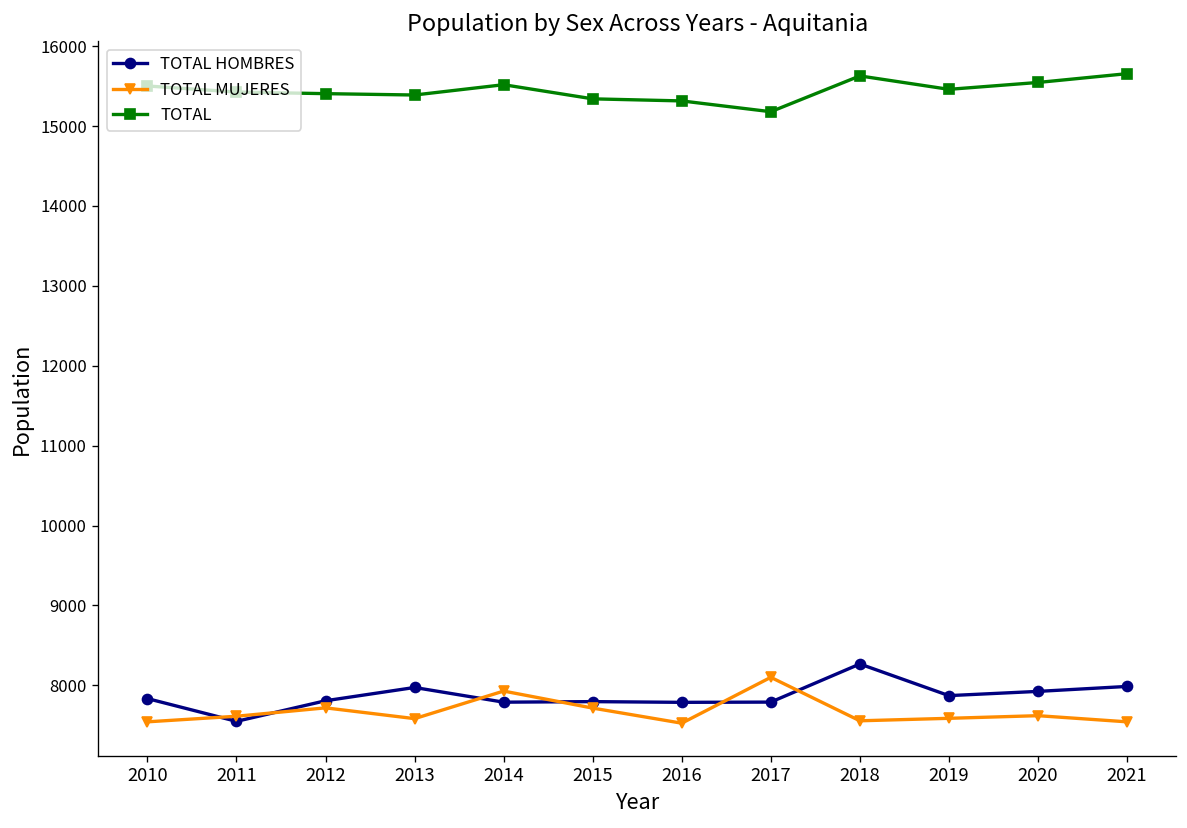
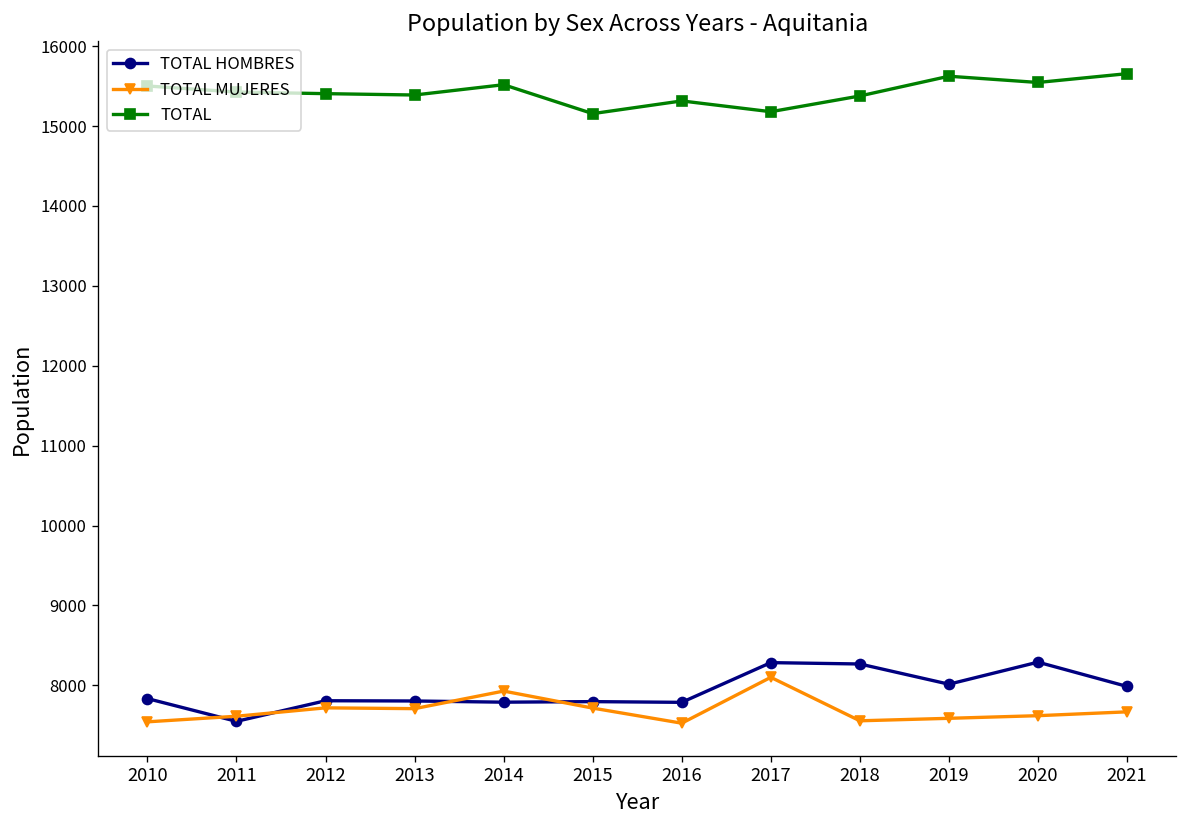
  {
    "TOTAL HOMBRES": {
      "2010": 7800,
      "2011": 7600,
      "2012": 7800,
-     "2013": 8000,
+     "2013": 7800,
      "2014": 7800,
      "2015": 7800,
      "2016": 7800,
-     "2017": 7800,
+     "2017": 8300,
      "2018": 8300,
-     "2019": 7900,
-     "2020": 7900,
+     "2019": 8000,
+     "2020": 8300,
      "2021": 8000
    },
    "TOTAL MUJERES": {
      "2010": 7500,
      "2011": 7600,
      "2012": 7700,
-     "2013": 7600,
+     "2013": 7700,
      "2014": 7900,
      "2015": 7700,
      "2016": 7500,
      "2017": 8100,
      "2018": 7600,
      "2019": 7600,
      "2020": 7600,
-     "2021": 7500
+     "2021": 7700
    },
    "TOTAL": {
      "2012": 15400,
      "2013": 15400,
      "2014": 15500,
-     "2015": 15300,
+     "2015": 15200,
      "2016": 15300,
      "2017": 15200,
-     "2018": 15600,
-     "2019": 15500,
+     "2018": 15400,
+     "2019": 15600,
      "2020": 15500,
      "2021": 15700
    }
  }
